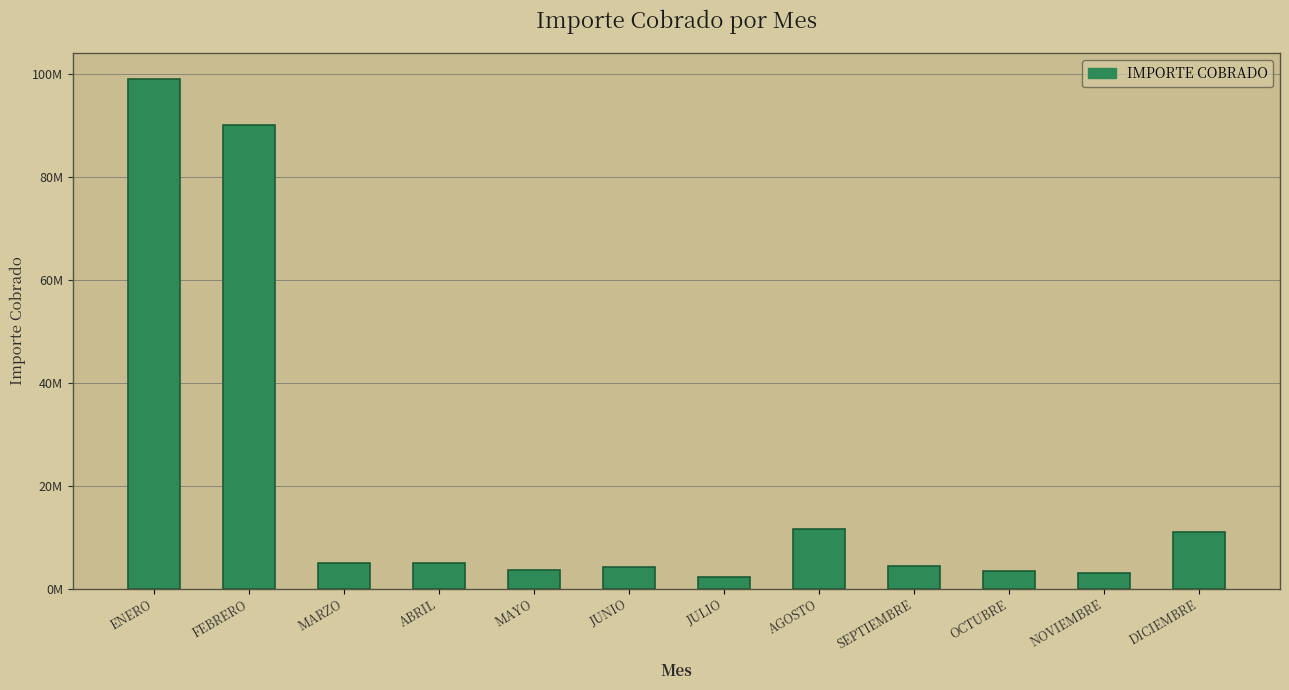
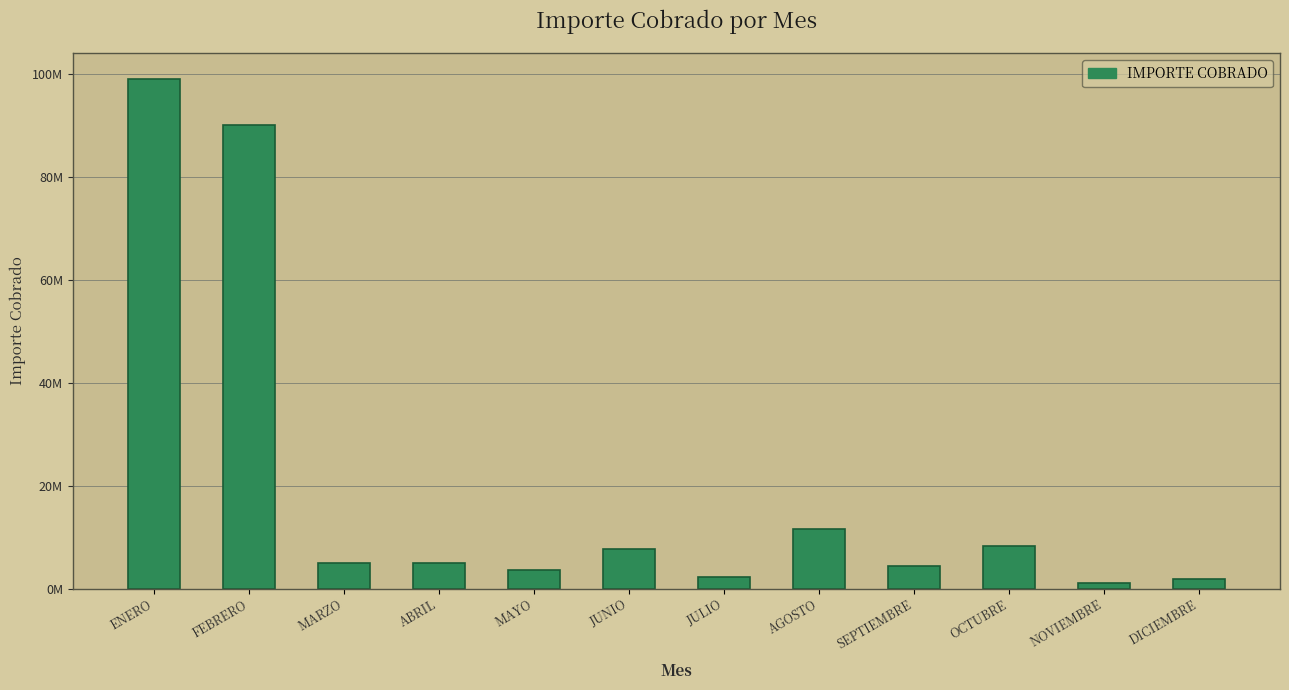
  {
    "ENERO": 99000000,
    "FEBRERO": 90000000,
    "MARZO": 5000000,
    "ABRIL": 5000000,
    "MAYO": 4000000,
-   "JUNIO": 4000000,
+   "JUNIO": 8000000,
    "JULIO": 2000000,
    "AGOSTO": 12000000,
    "SEPTIEMBRE": 4000000,
-   "OCTUBRE": 3000000,
-   "NOVIEMBRE": 3000000,
-   "DICIEMBRE": 11000000
+   "OCTUBRE": 8000000,
+   "NOVIEMBRE": 1000000,
+   "DICIEMBRE": 2000000
  }
